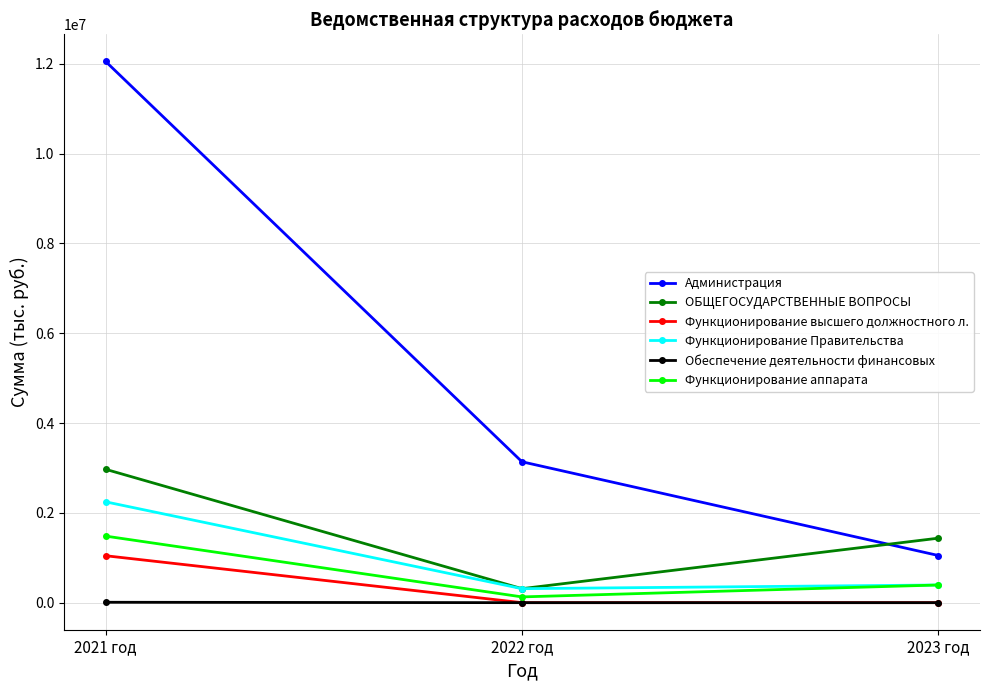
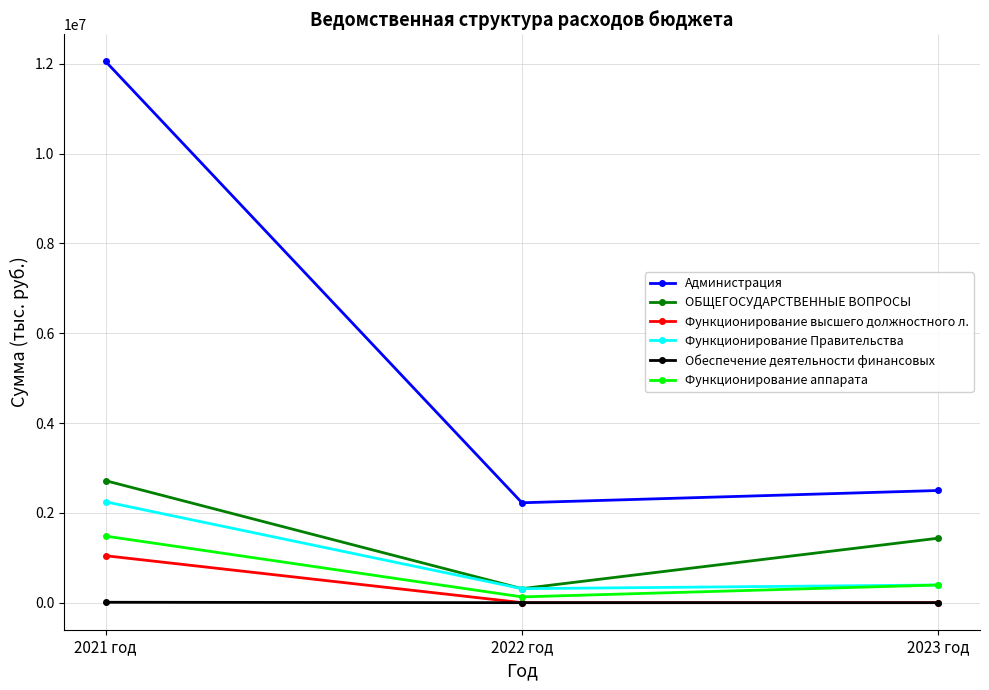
  {
    "Администрация": {
      "2021 год": 12100000,
-     "2022 год": 3100000,
-     "2023 год": 1100000
+     "2022 год": 2200000,
+     "2023 год": 2500000
    },
    "ОБЩЕГОСУДАРСТВЕННЫЕ ВОПРОСЫ": {
-     "2021 год": 3000000,
+     "2021 год": 2700000,
      "2023 год": 1400000
    },
    "Функционирование высшего должностного л.": {
      "2021 год": 1000000
    },
    "Функционирование Правительства": {
      "2021 год": 2200000
    },
    "Обеспечение деятельности финансовых": {
      "2021 год": 0
    },
    "Функционирование аппарата": {
      "2021 год": 1500000,
      "2022 год": 100000
    }
  }
